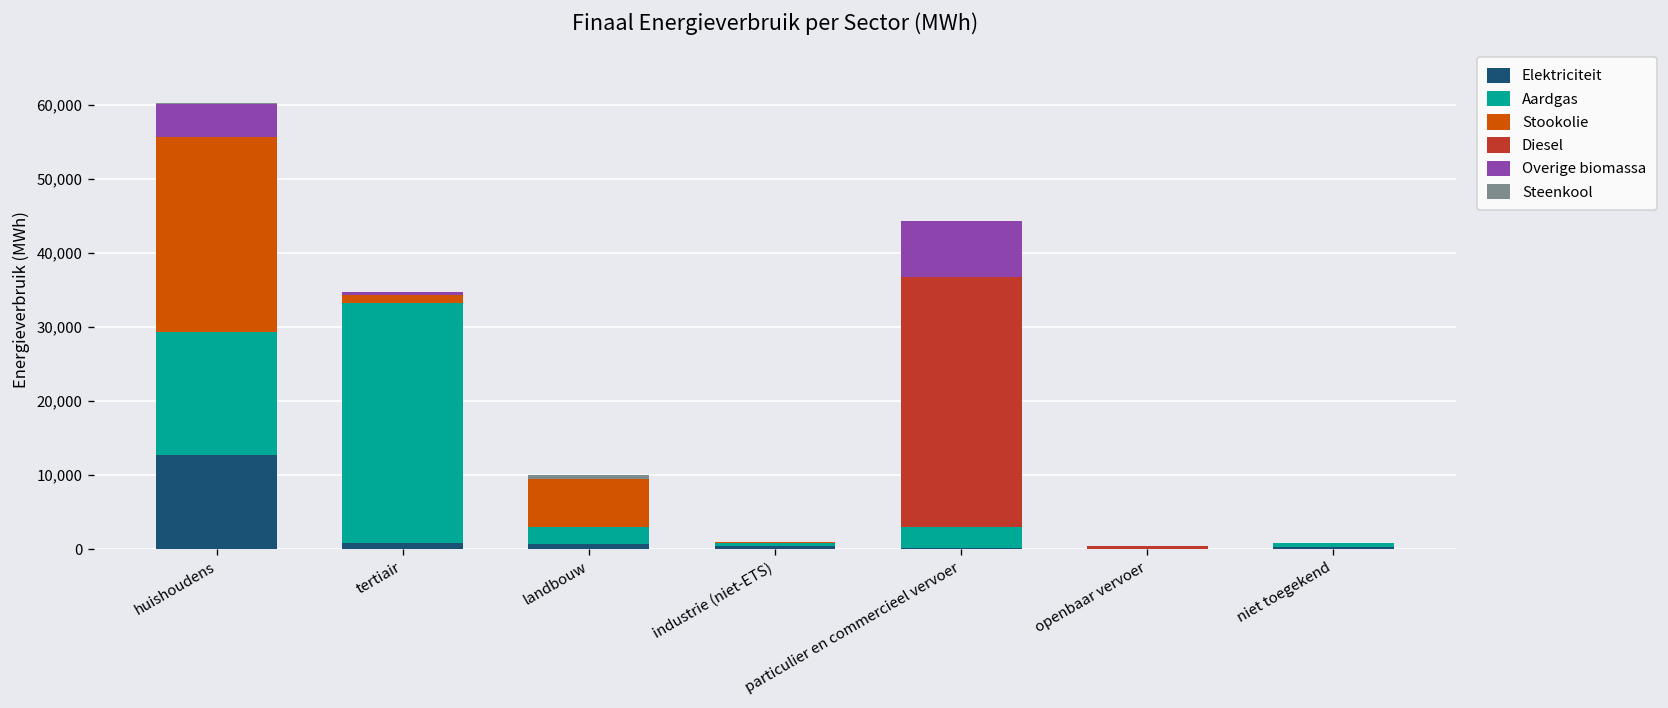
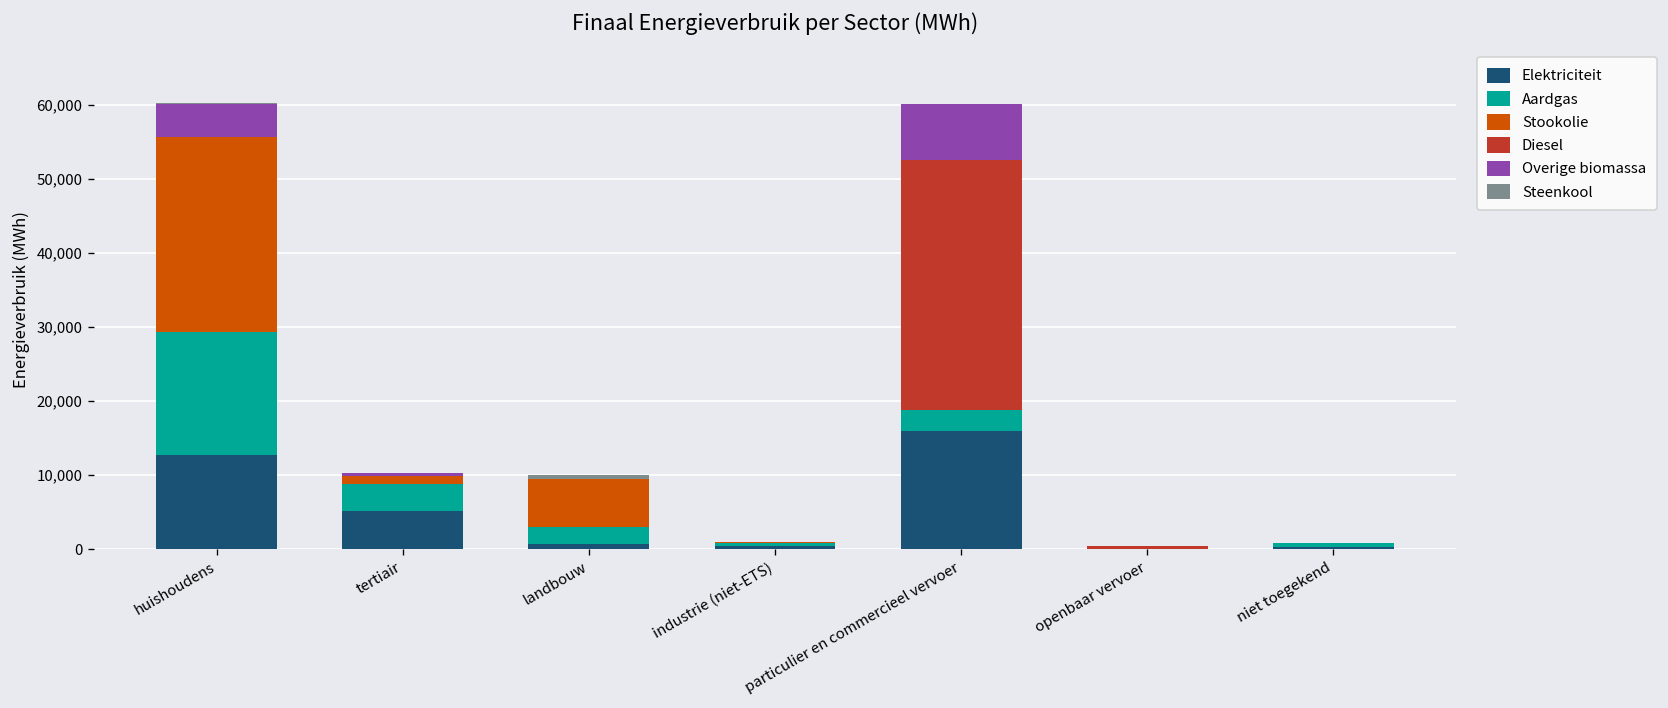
  {
    "Elektriciteit": {
      "huishoudens": "13,000",
-     "tertiair": "1,000",
+     "tertiair": "5,000",
      "landbouw": "1,000",
      "industrie (niet-ETS)": "0",
-     "particulier en commercieel vervoer": "0"
+     "particulier en commercieel vervoer": "16,000"
    },
    "Aardgas": {
      "huishoudens": "17,000",
-     "tertiair": "32,000",
+     "tertiair": "4,000",
      "landbouw": "2,000",
      "particulier en commercieel vervoer": "3,000",
      "openbaar vervoer": "0",
      "niet toegekend": "0"
    },
    "Overige biomassa": {
      "huishoudens": "4,000",
      "tertiair": "0",
      "landbouw": "0",
      "particulier en commercieel vervoer": "8,000",
      "openbaar vervoer": "0",
      "niet toegekend": "0"
    },
    "Steenkool": {
      "landbouw": "1,000",
      "particulier en commercieel vervoer": "0",
      "openbaar vervoer": "0",
      "niet toegekend": "0"
    }
  }
